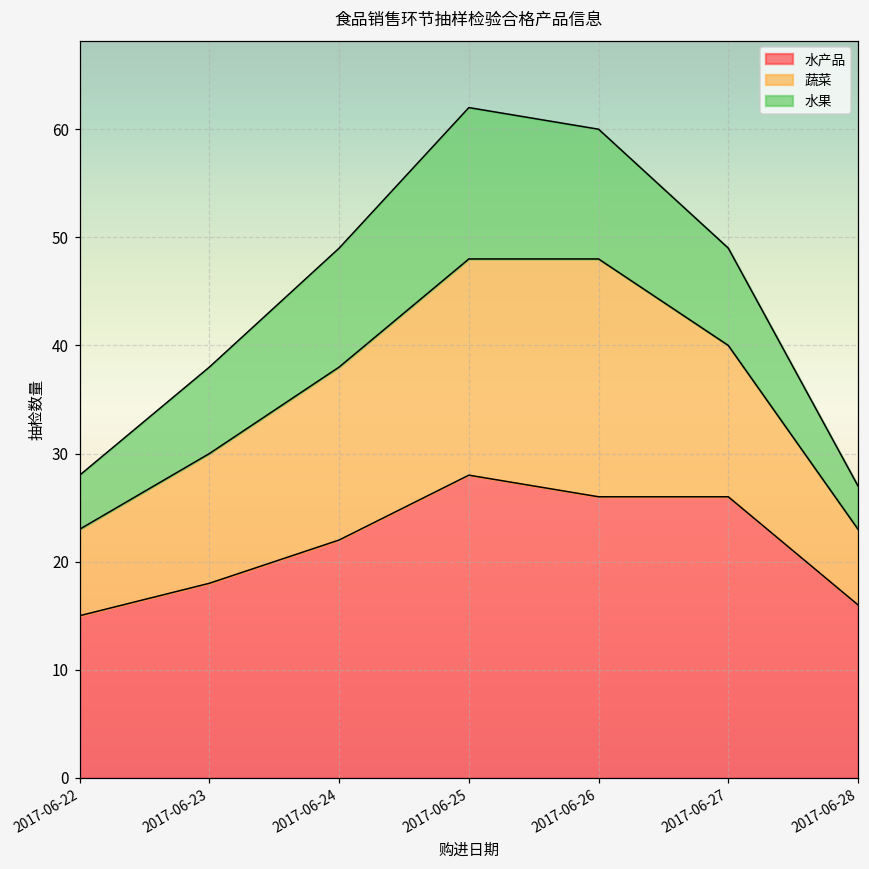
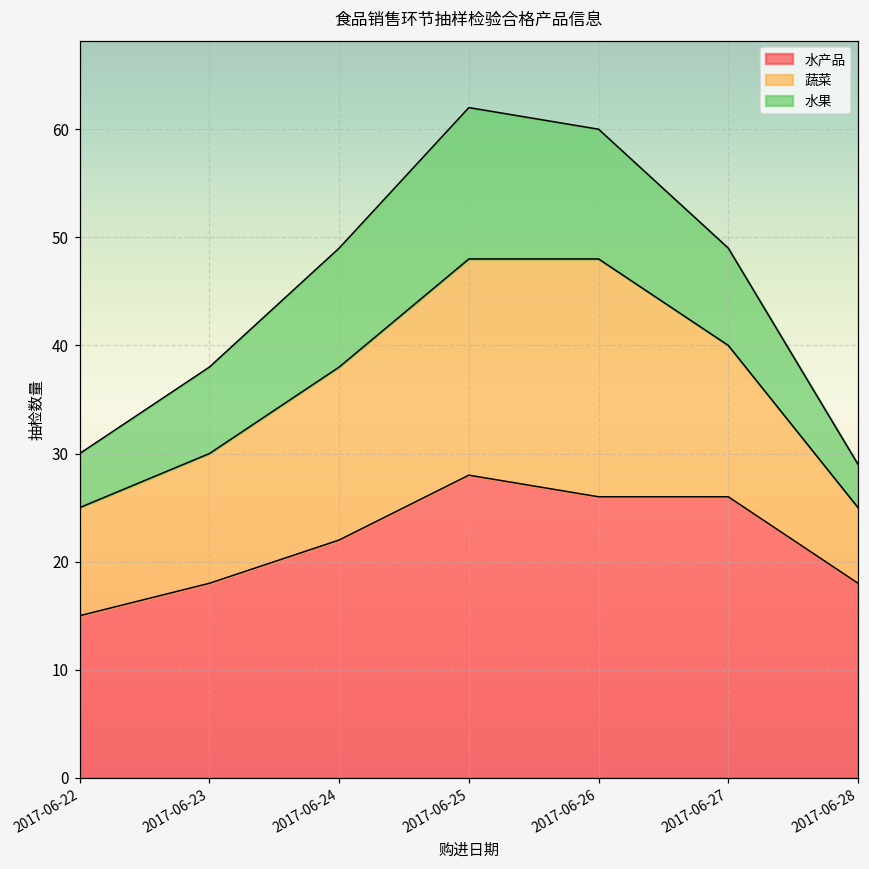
  {
    "水产品": {
      "2017-06-22": 15,
      "2017-06-23": 18,
      "2017-06-24": 22,
      "2017-06-25": 28,
      "2017-06-26": 26,
      "2017-06-27": 26,
-     "2017-06-28": 16
+     "2017-06-28": 18
    },
    "蔬菜": {
-     "2017-06-22": 8,
+     "2017-06-22": 10,
      "2017-06-23": 12,
      "2017-06-24": 16,
      "2017-06-25": 20,
      "2017-06-26": 22,
      "2017-06-27": 14,
      "2017-06-28": 7
    },
    "水果": {
      "2017-06-22": 5,
      "2017-06-23": 8,
      "2017-06-24": 11,
      "2017-06-25": 14,
      "2017-06-26": 12,
      "2017-06-27": 9,
      "2017-06-28": 4
    }
  }
